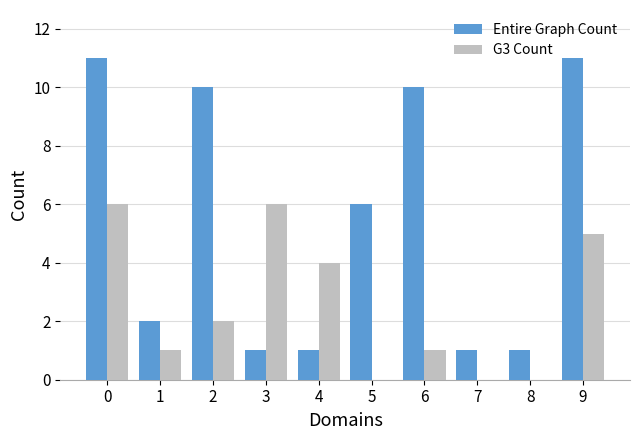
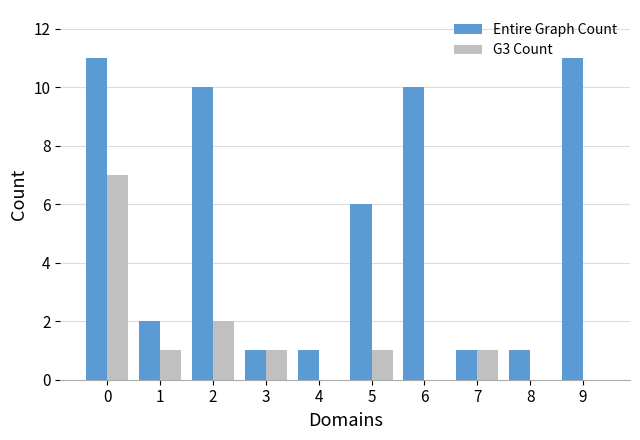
  {
    "Entire Graph Count": {
      "0": 11,
      "1": 2,
      "2": 10,
      "3": 1,
      "4": 1,
      "5": 6,
      "6": 10,
      "7": 1,
      "8": 1,
      "9": 11
    },
    "G3 Count": {
-     "0": 6,
+     "0": 7,
      "1": 1,
      "2": 2,
-     "3": 6,
-     "4": 4,
-     "5": 0,
-     "6": 1,
-     "7": 0,
+     "3": 1,
+     "4": 0,
+     "5": 1,
+     "6": 0,
+     "7": 1,
      "8": 0,
-     "9": 5
+     "9": 0
    }
  }
